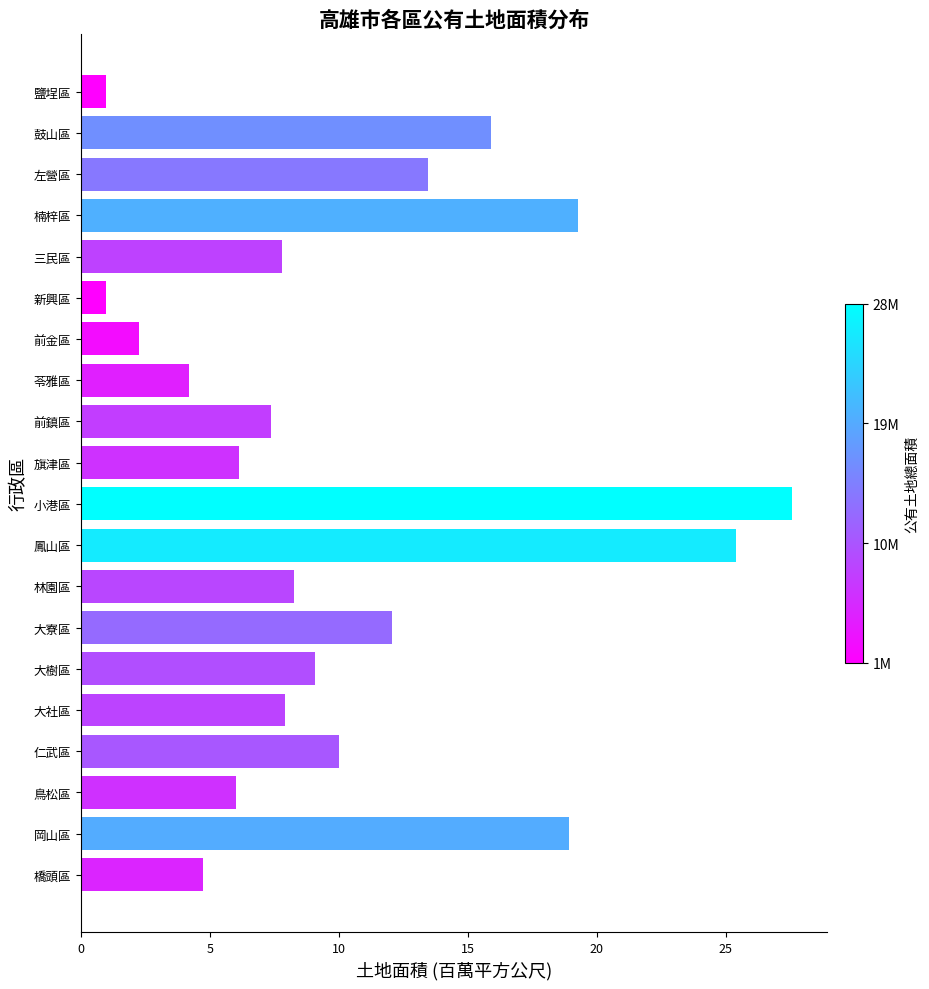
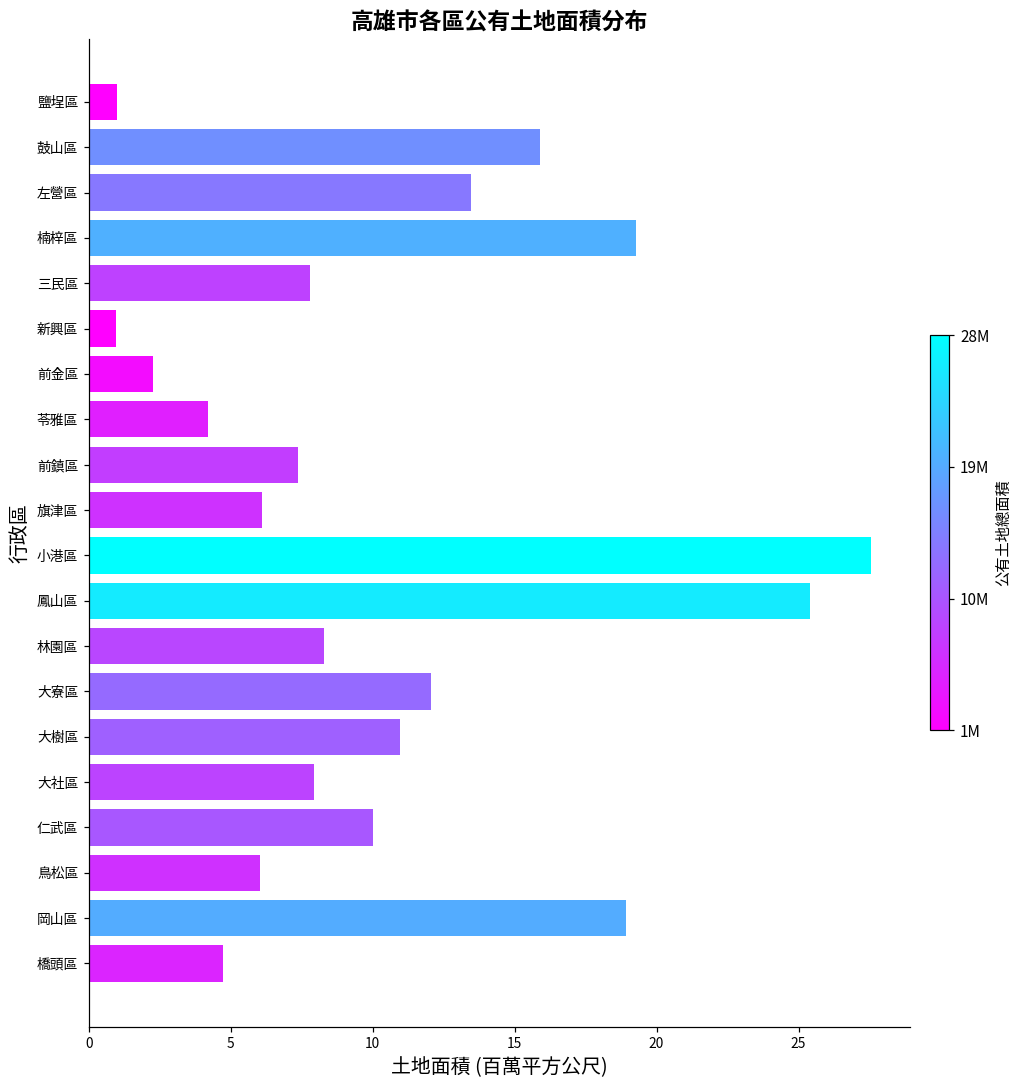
  {
    "鹽埕區": 1.0,
    "鼓山區": 15.9,
    "左營區": 13.5,
    "楠梓區": 19.3,
    "三民區": 7.8,
    "新興區": 1.0,
    "前金區": 2.2,
    "苓雅區": 4.2,
    "前鎮區": 7.4,
    "旗津區": 6.1,
    "小港區": 27.5,
    "鳳山區": 25.4,
    "林園區": 8.3,
    "大寮區": 12.1,
-   "大樹區": 9.1,
+   "大樹區": 10.9,
    "大社區": 7.9,
    "仁武區": 10.0,
    "鳥松區": 6.0,
    "岡山區": 18.9,
    "橋頭區": 4.7
  }
